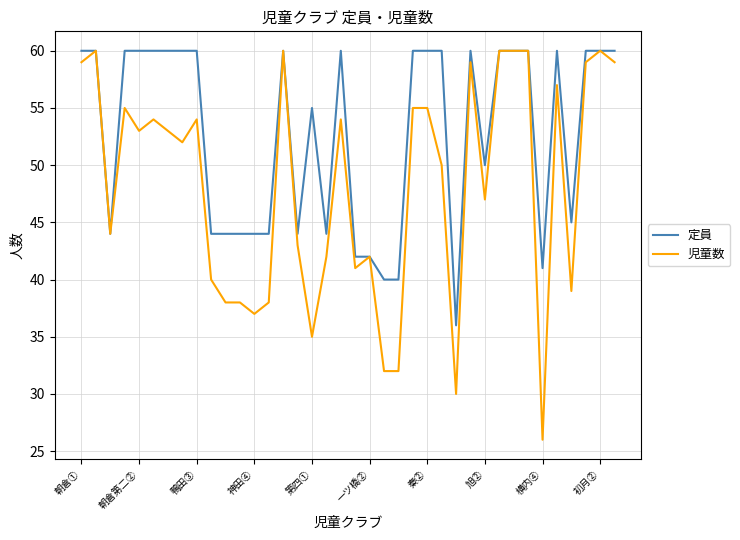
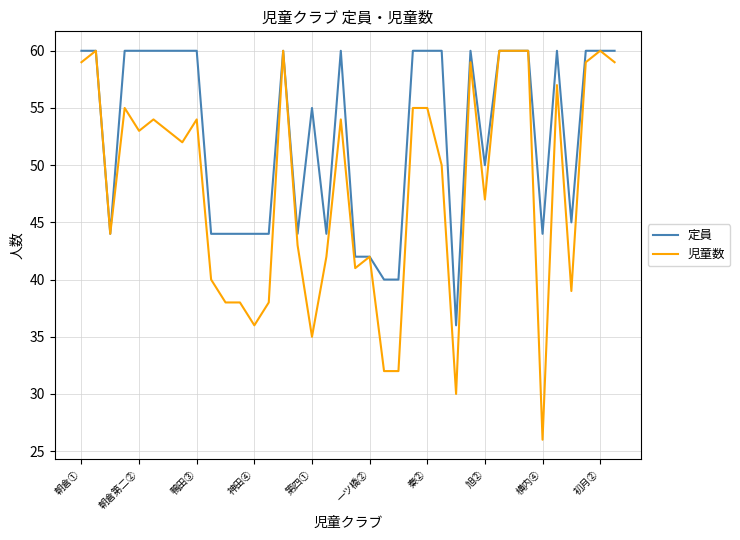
  {
    "定員": {
      "朝倉①": 60,
      "朝倉第二②": 60,
      "鴨田③": 60,
      "神田④": 44,
      "第四①": 55,
      "秦②": 60,
      "旭②": 50,
-     "横内④": 41
+     "横内④": 44
    },
    "児童数": {
      "朝倉①": 59,
      "朝倉第二②": 53,
      "鴨田③": 54,
-     "神田④": 37,
+     "神田④": 36,
      "第四①": 35,
      "秦②": 55,
      "旭②": 47,
      "横内④": 26
    }
  }
